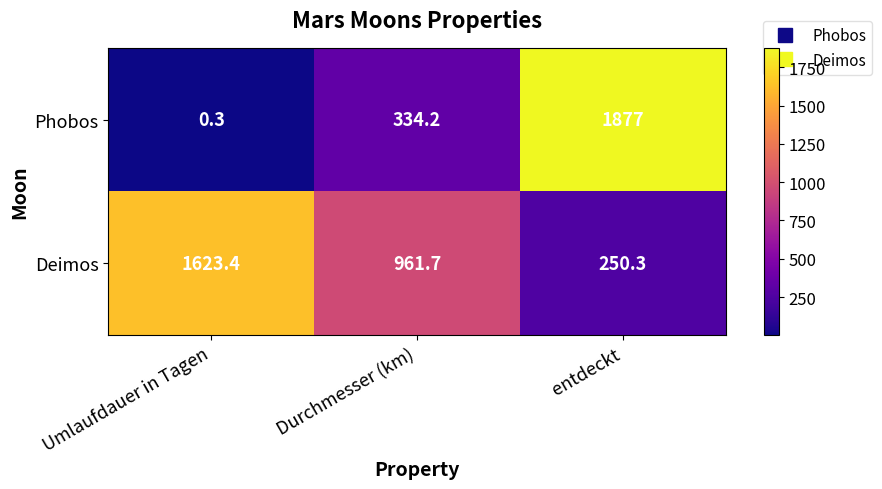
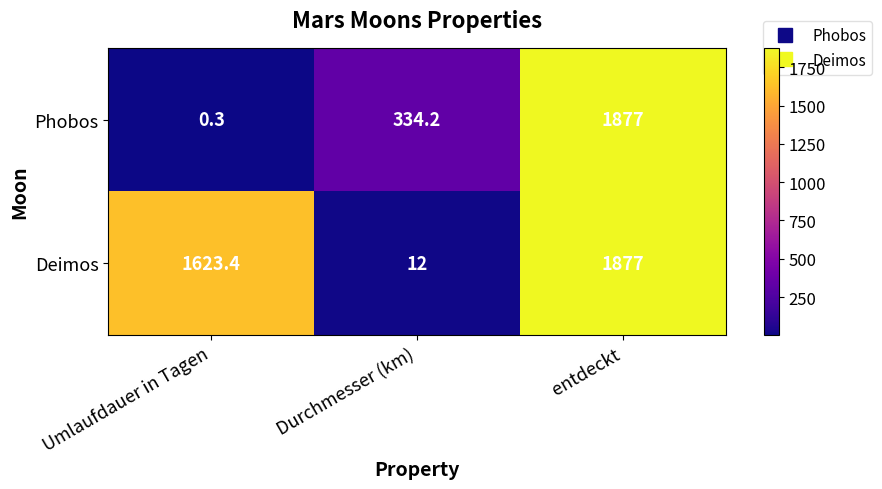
  {
    "Phobos": {
      "Umlaufdauer in Tagen": 0.3,
      "Durchmesser (km)": 334.2,
      "entdeckt": 1877
    },
    "Deimos": {
      "Umlaufdauer in Tagen": 1623.4,
-     "Durchmesser (km)": 961.7,
-     "entdeckt": 250.3
+     "Durchmesser (km)": 12,
+     "entdeckt": 1877
    }
  }
